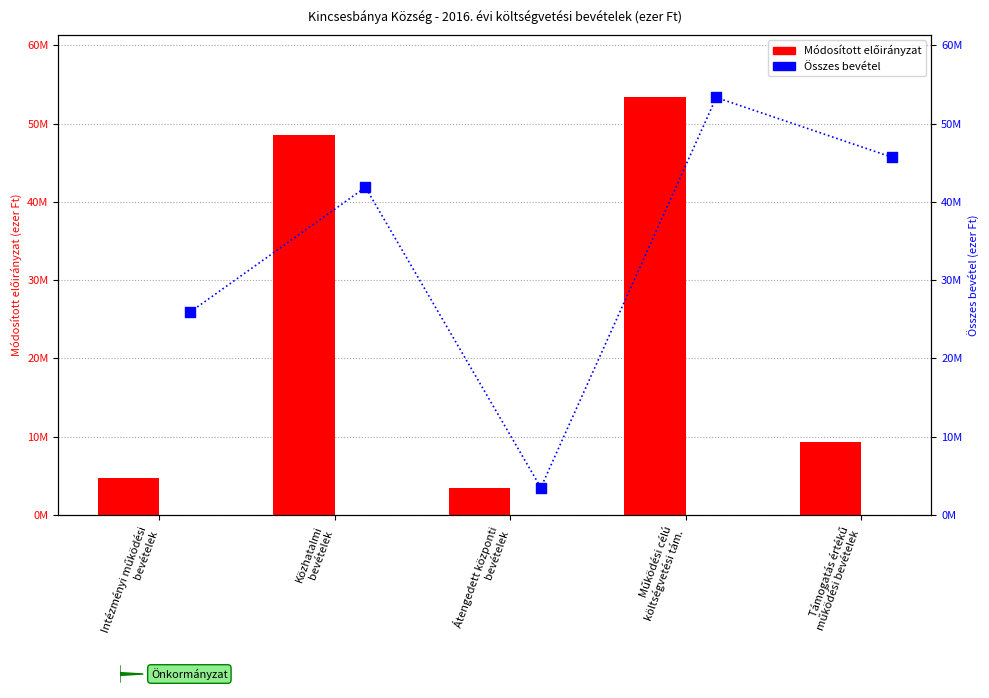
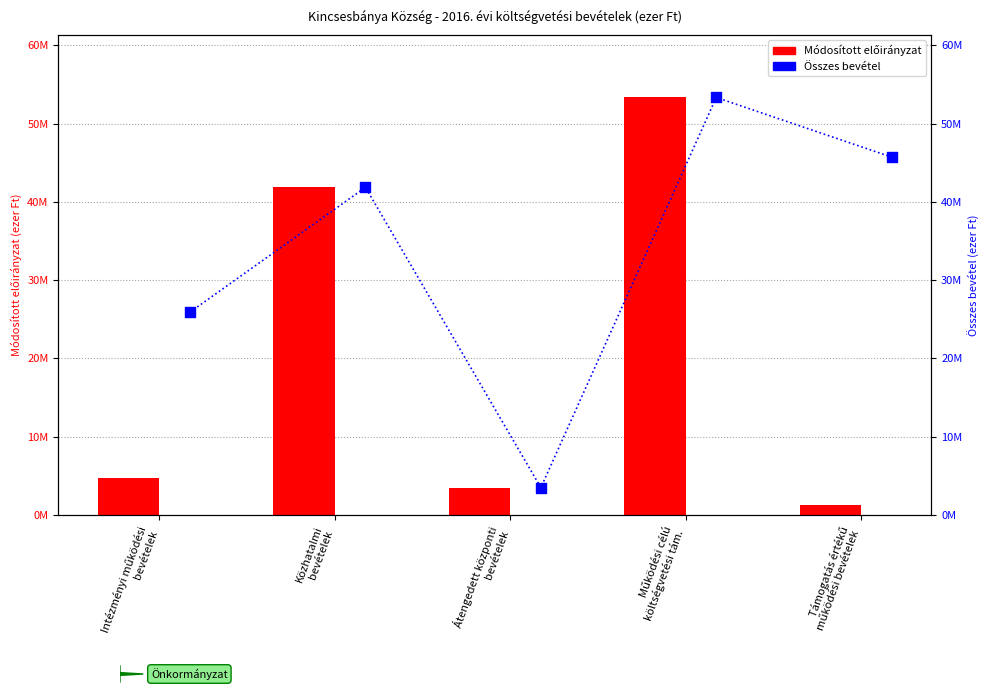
  {
    "Módosított előirányzat": {
      "Intézményi működési bevételek": 5000000,
-     "Közhatalmi bevételek": 49000000,
+     "Közhatalmi bevételek": 42000000,
      "Átengedett központi bevételek": 4000000,
      "Működési célú költségvetési tám.": 53000000,
-     "Támogatás értékű működési bevételek": 9000000
+     "Támogatás értékű működési bevételek": 1000000
    }
  }
